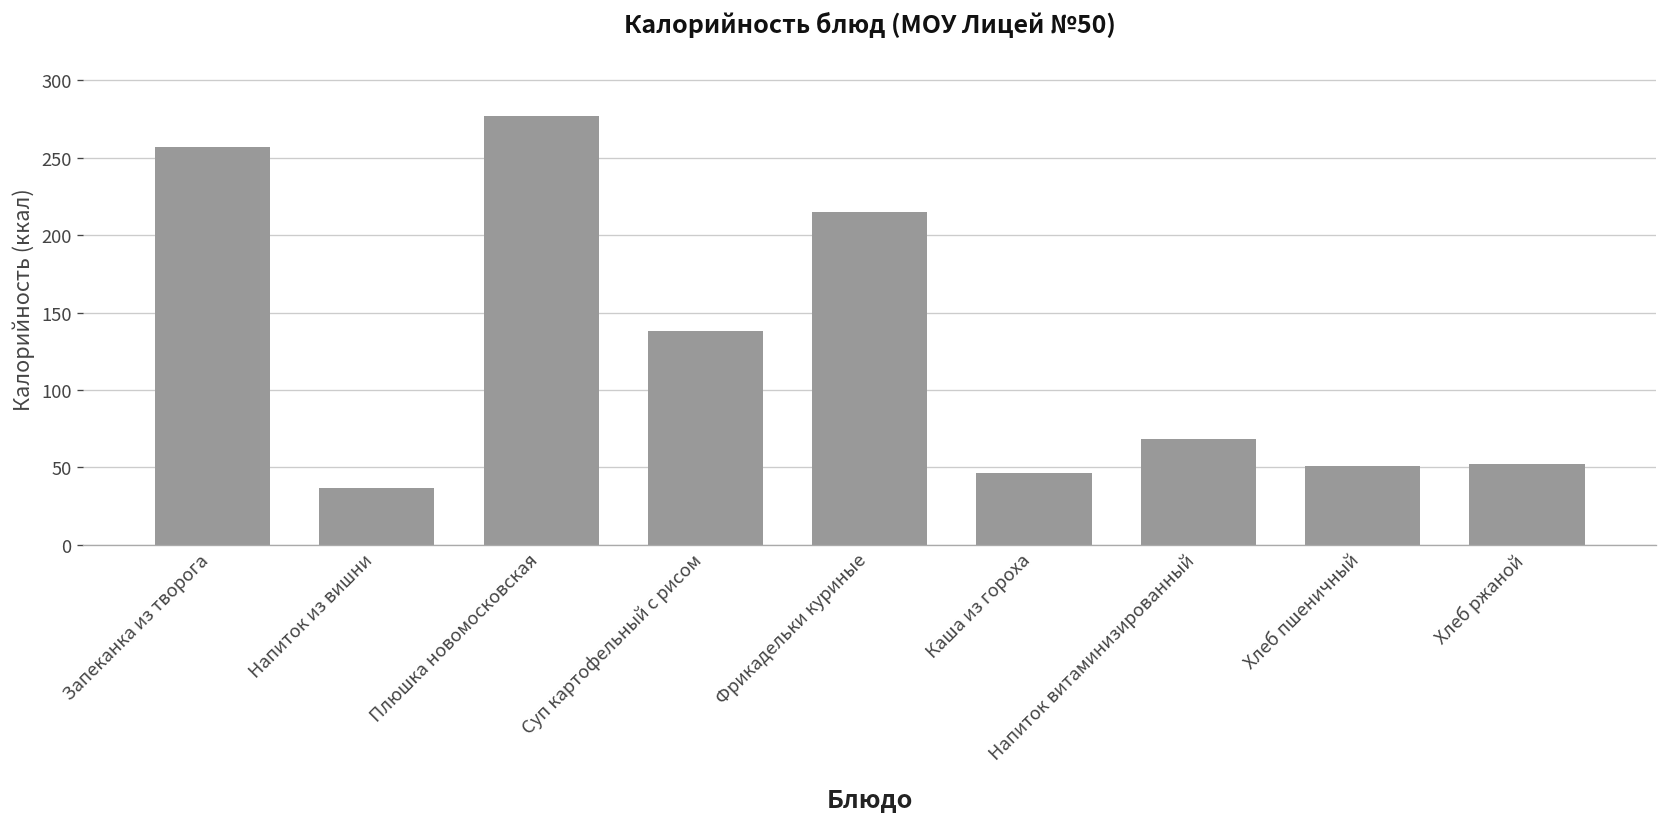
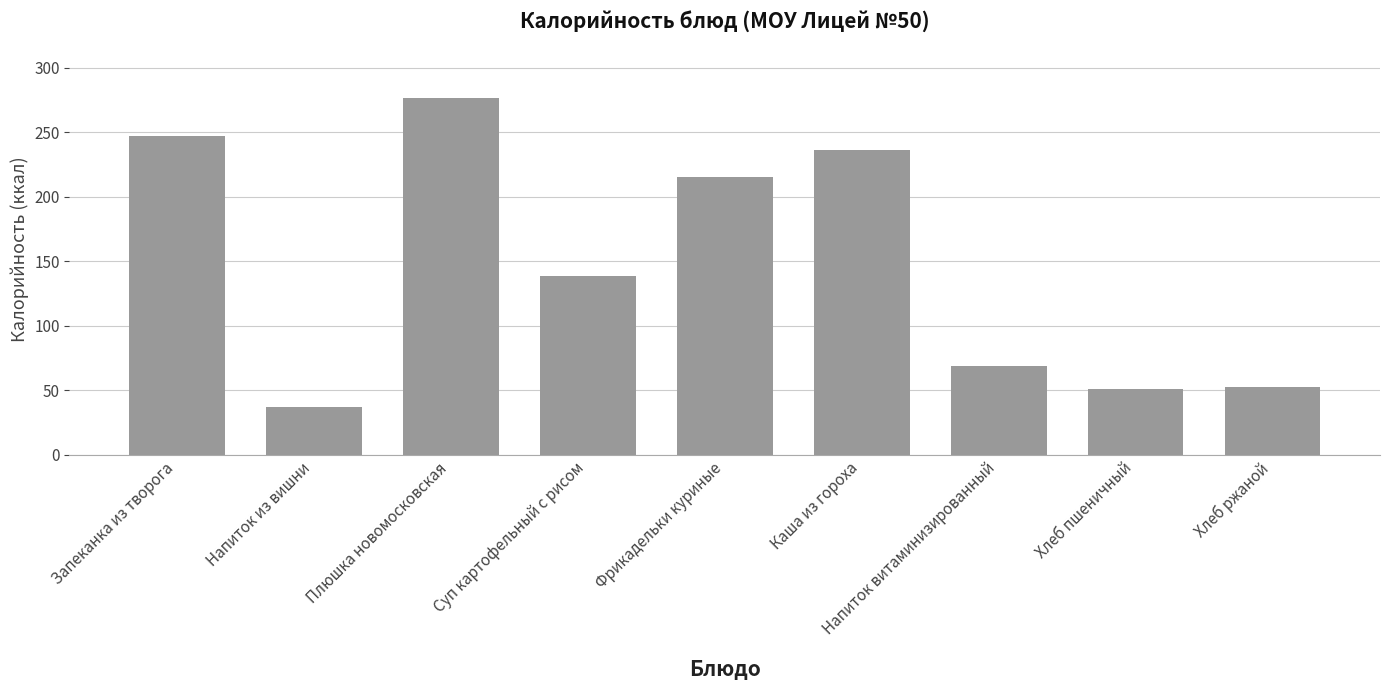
  {
-   "Запеканка из творога": 257,
+   "Запеканка из творога": 247,
    "Напиток из вишни": 37,
    "Плюшка новомосковская": 277,
    "Суп картофельный с рисом": 138,
    "Фрикадельки куриные": 215,
-   "Каша из гороха": 46,
+   "Каша из гороха": 236,
    "Напиток витаминизированный": 69,
    "Хлеб пшеничный": 51,
    "Хлеб ржаной": 52
  }
